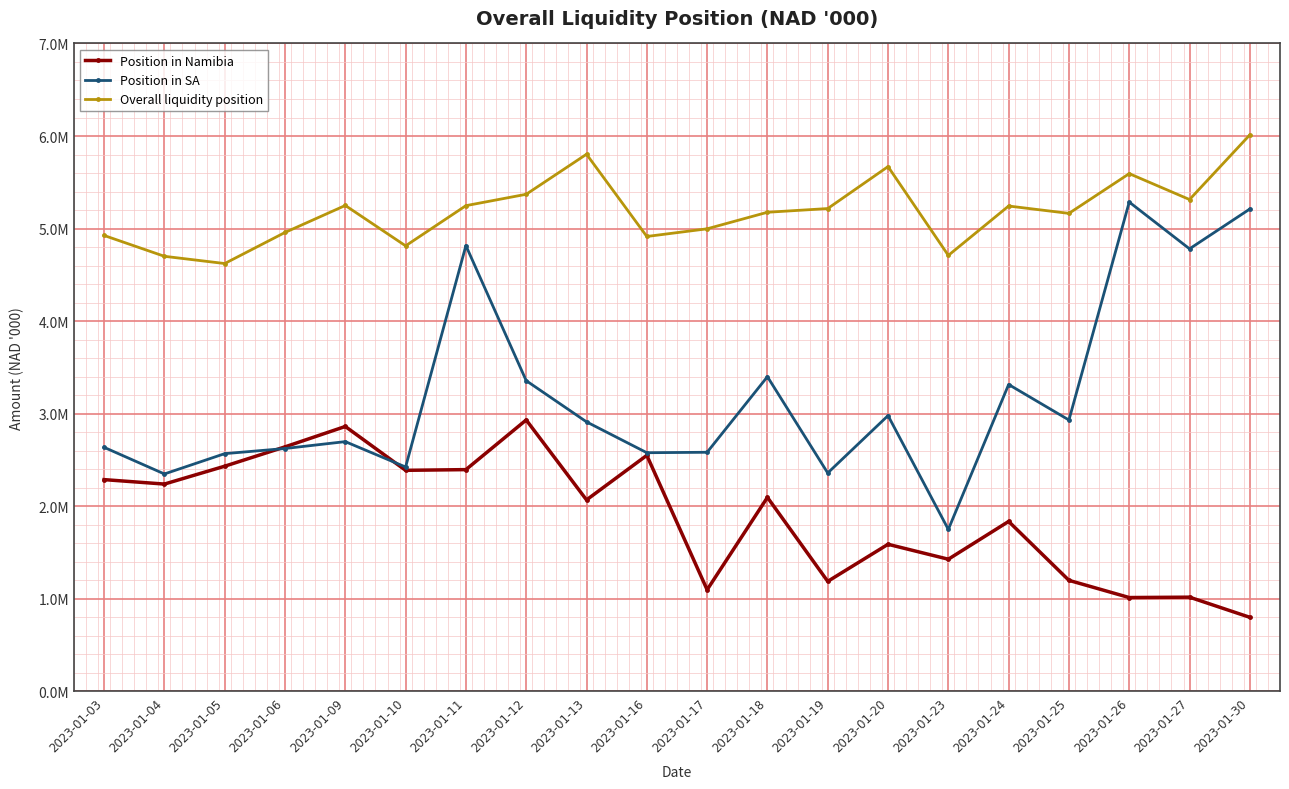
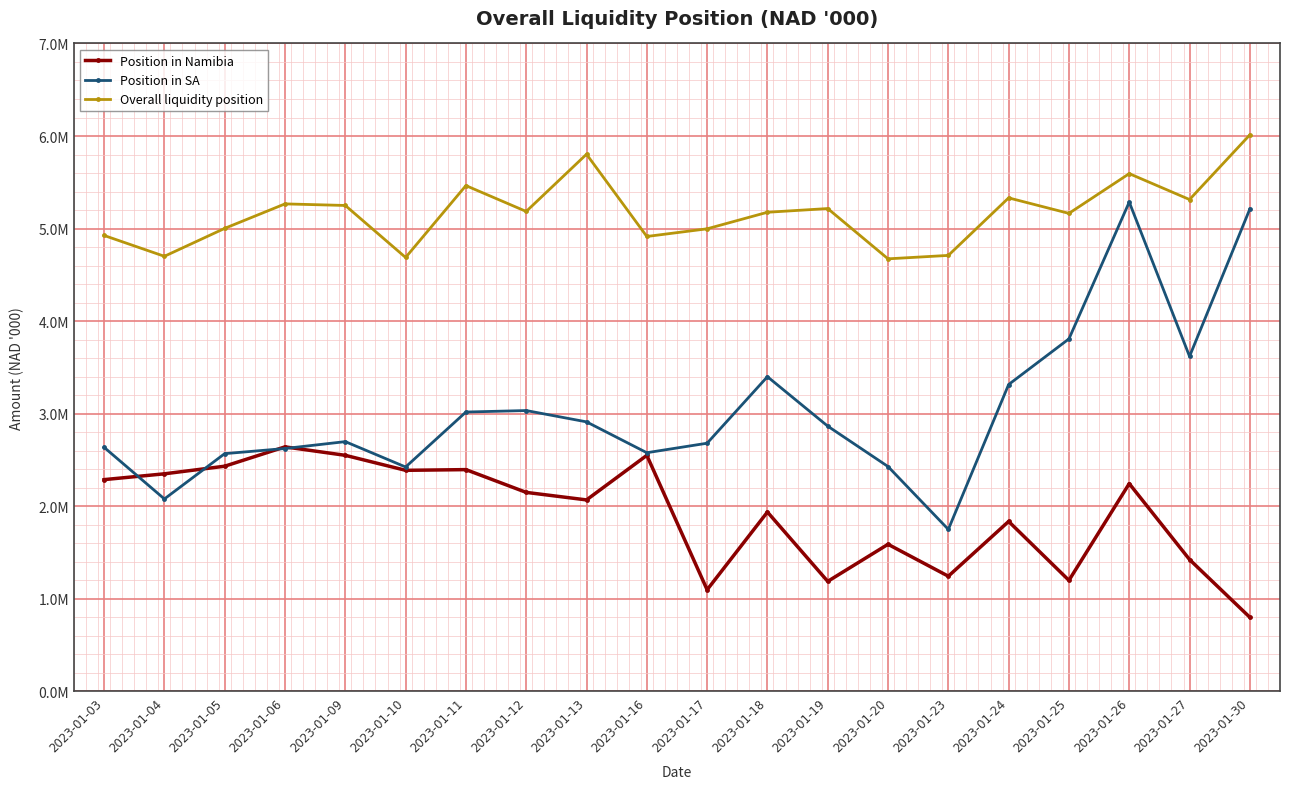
  {
    "Position in Namibia": {
      "2023-01-03": 2300000,
-     "2023-01-04": 2200000,
+     "2023-01-04": 2400000,
      "2023-01-05": 2400000,
-     "2023-01-09": 2900000,
+     "2023-01-09": 2600000,
      "2023-01-10": 2400000,
      "2023-01-11": 2400000,
-     "2023-01-12": 2900000,
+     "2023-01-12": 2200000,
      "2023-01-13": 2100000,
      "2023-01-16": 2600000,
      "2023-01-17": 1100000,
-     "2023-01-18": 2100000,
+     "2023-01-18": 1900000,
      "2023-01-19": 1200000,
      "2023-01-20": 1600000,
-     "2023-01-23": 1400000,
+     "2023-01-23": 1200000,
      "2023-01-24": 1800000,
      "2023-01-25": 1200000,
-     "2023-01-26": 1000000,
-     "2023-01-27": 1000000,
+     "2023-01-26": 2200000,
+     "2023-01-27": 1400000,
      "2023-01-30": 800000
    },
    "Position in SA": {
      "2023-01-03": 2600000,
-     "2023-01-04": 2300000,
+     "2023-01-04": 2100000,
      "2023-01-05": 2600000,
      "2023-01-09": 2700000,
      "2023-01-10": 2400000,
-     "2023-01-11": 4800000,
-     "2023-01-12": 3400000,
+     "2023-01-11": 3000000,
+     "2023-01-12": 3000000,
      "2023-01-13": 2900000,
      "2023-01-16": 2600000,
-     "2023-01-17": 2600000,
+     "2023-01-17": 2700000,
      "2023-01-18": 3400000,
-     "2023-01-19": 2400000,
-     "2023-01-20": 3000000,
+     "2023-01-19": 2900000,
+     "2023-01-20": 2400000,
      "2023-01-23": 1800000,
      "2023-01-24": 3300000,
-     "2023-01-25": 2900000,
+     "2023-01-25": 3800000,
      "2023-01-26": 5300000,
-     "2023-01-27": 4800000,
+     "2023-01-27": 3600000,
      "2023-01-30": 5200000
    },
    "Overall liquidity position": {
      "2023-01-03": 4900000,
      "2023-01-04": 4700000,
-     "2023-01-05": 4600000,
-     "2023-01-06": 5000000,
+     "2023-01-05": 5000000,
+     "2023-01-06": 5300000,
      "2023-01-09": 5200000,
-     "2023-01-10": 4800000,
-     "2023-01-11": 5200000,
-     "2023-01-12": 5400000,
+     "2023-01-10": 4700000,
+     "2023-01-11": 5500000,
+     "2023-01-12": 5200000,
      "2023-01-13": 5800000,
      "2023-01-16": 4900000,
      "2023-01-17": 5000000,
      "2023-01-18": 5200000,
      "2023-01-19": 5200000,
-     "2023-01-20": 5700000,
+     "2023-01-20": 4700000,
      "2023-01-23": 4700000,
-     "2023-01-24": 5200000,
+     "2023-01-24": 5300000,
      "2023-01-25": 5200000,
      "2023-01-26": 5600000,
      "2023-01-27": 5300000,
      "2023-01-30": 6000000
    }
  }
